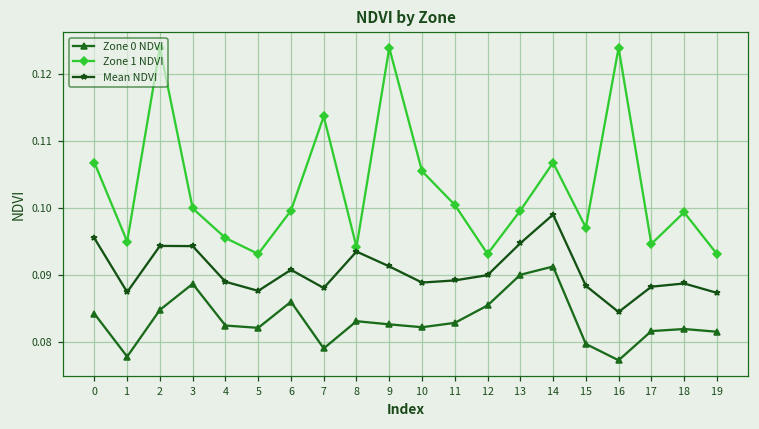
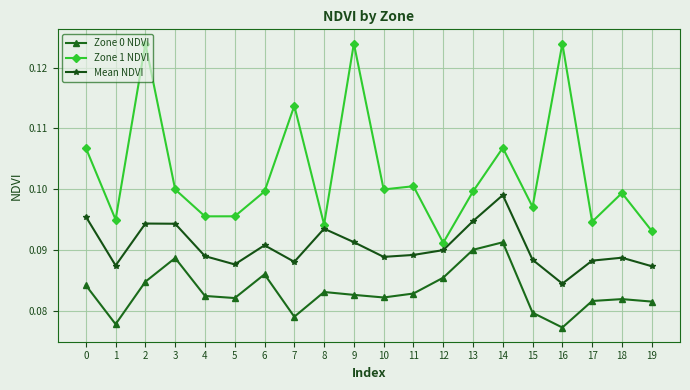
  {
    "Zone 1 NDVI": {
      "0": 0.107,
      "1": 0.095,
      "3": 0.100,
      "4": 0.096,
-     "5": 0.093,
+     "5": 0.096,
      "6": 0.100,
      "7": 0.114,
      "8": 0.094,
      "9": 0.124,
-     "10": 0.106,
+     "10": 0.100,
      "11": 0.101,
-     "12": 0.093,
+     "12": 0.091,
      "13": 0.100,
      "14": 0.107,
      "15": 0.097,
      "16": 0.124,
      "17": 0.095,
      "18": 0.099,
      "19": 0.093
    }
  }
